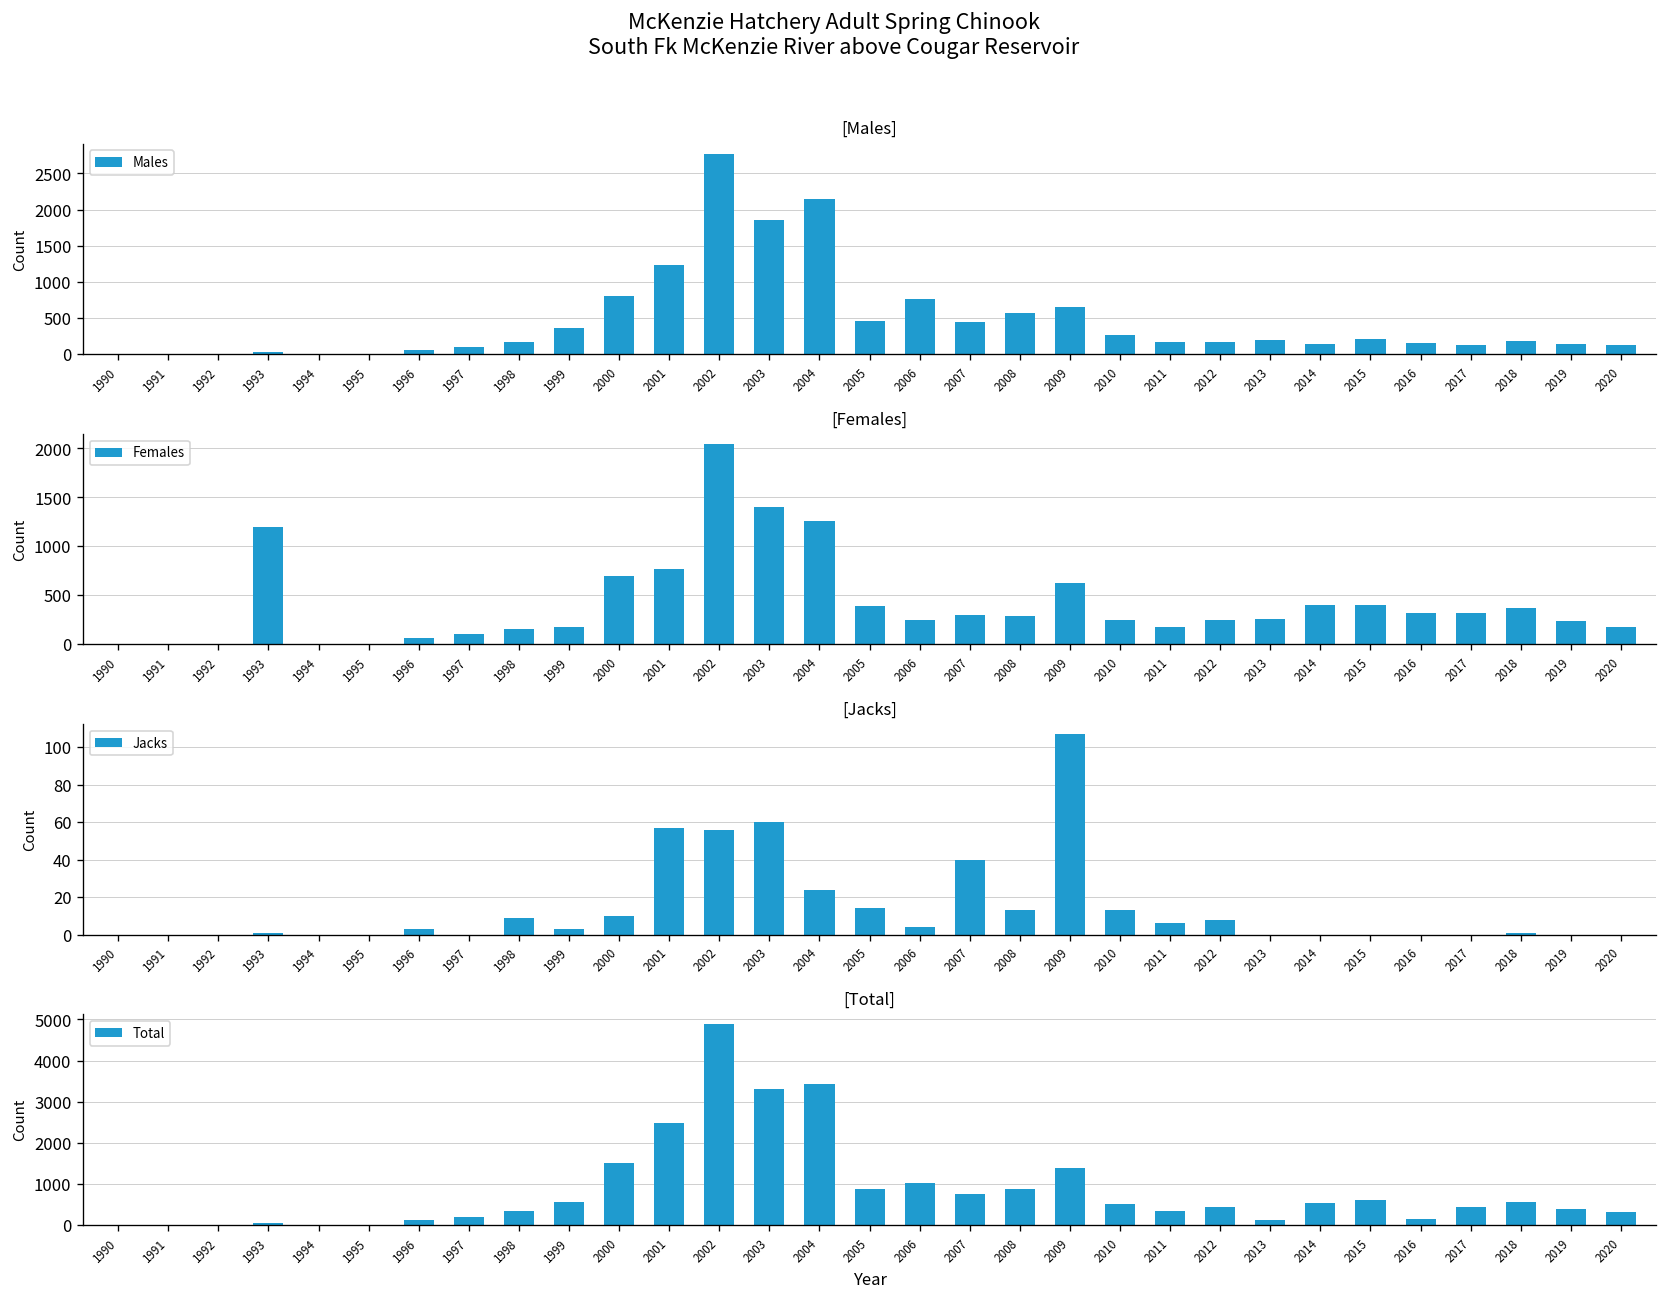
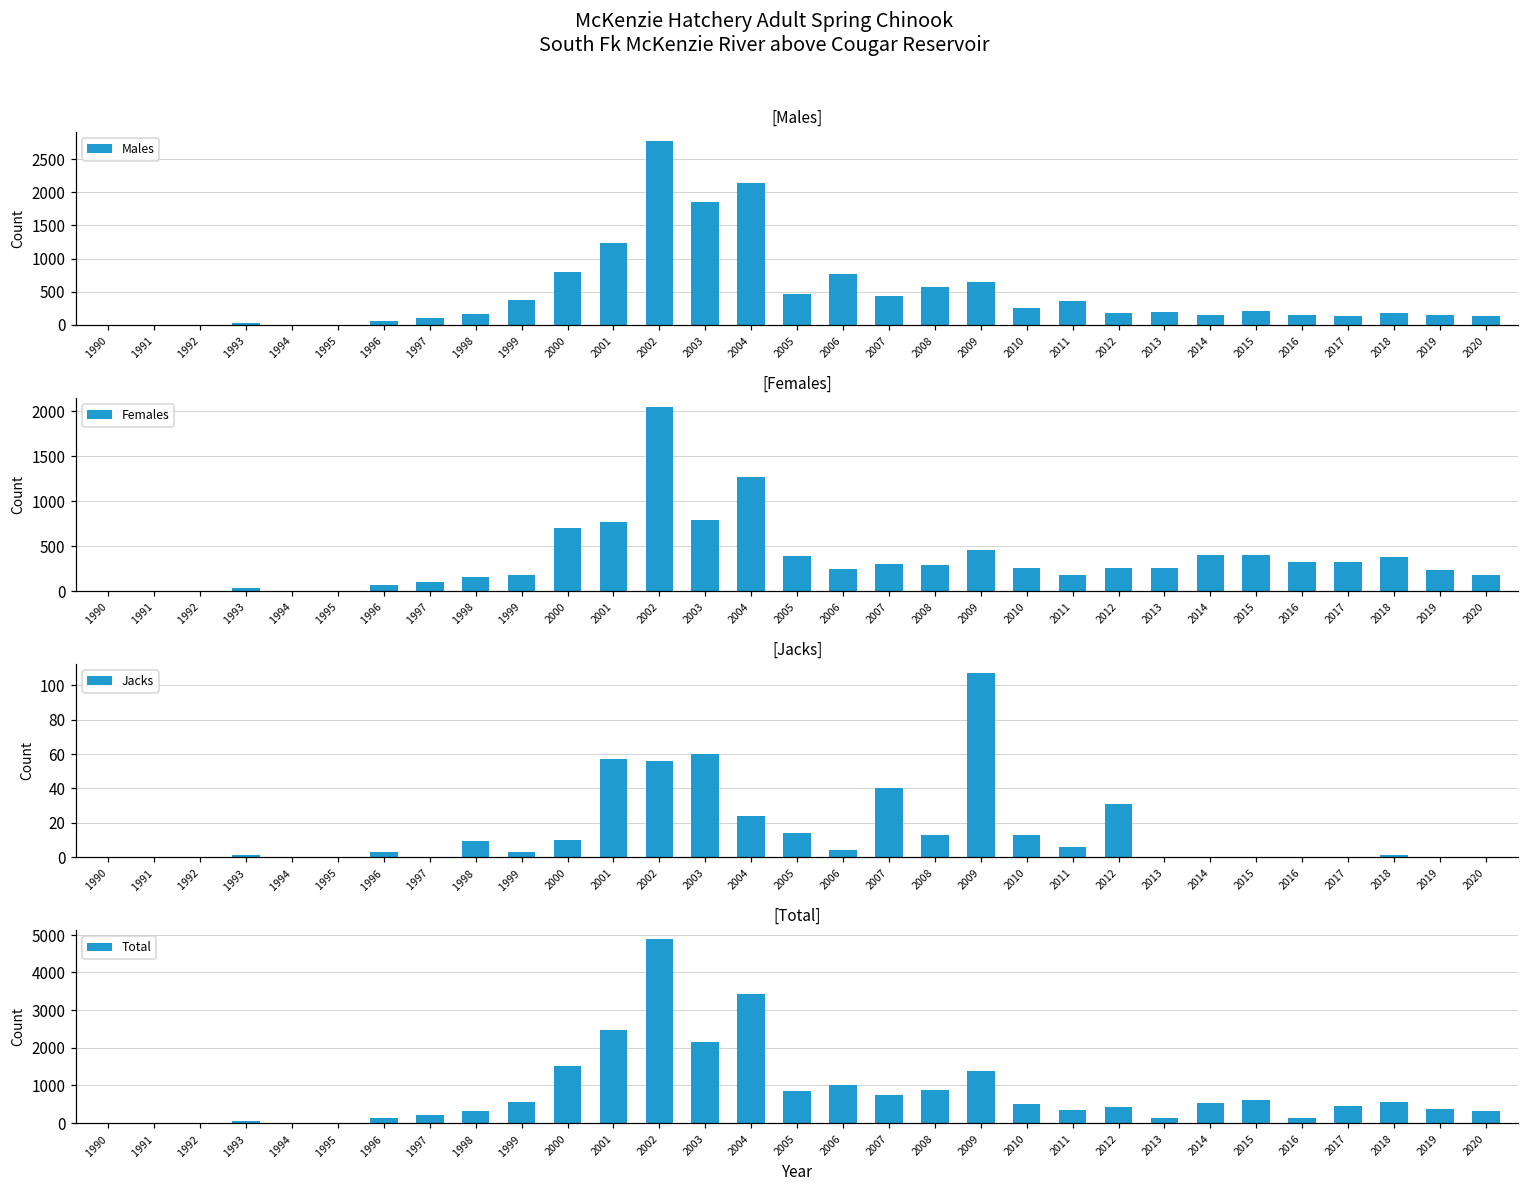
  {
    "[Males]": {
      "1990": 0,
      "1991": 0,
      "1992": 0,
      "1994": 0,
      "1995": 0,
      "1996": 100,
      "1997": 100,
      "1998": 200,
      "1999": 400,
      "2000": 800,
      "2001": 1200,
      "2002": 2800,
      "2003": 1900,
      "2004": 2100,
      "2005": 500,
      "2006": 800,
      "2007": 400,
      "2008": 600,
      "2009": 700,
      "2010": 300,
-     "2011": 200,
+     "2011": 400,
      "2012": 200,
      "2013": 200,
      "2014": 100,
      "2015": 200,
      "2016": 200,
      "2017": 100,
      "2018": 200,
      "2019": 100,
      "2020": 100
    },
    "[Females]": {
      "1990": 0,
      "1991": 0,
      "1992": 0,
-     "1993": 1200,
+     "1993": 0,
      "1994": 0,
      "1995": 0,
      "1996": 100,
      "1997": 100,
      "1998": 200,
      "1999": 200,
      "2000": 700,
      "2001": 800,
      "2002": 2000,
-     "2003": 1400,
+     "2003": 800,
      "2004": 1300,
      "2005": 400,
      "2006": 200,
      "2007": 300,
      "2008": 300,
-     "2009": 600,
+     "2009": 500,
      "2010": 300,
      "2011": 200,
      "2012": 300,
      "2013": 300,
      "2014": 400,
      "2015": 400,
      "2016": 300,
      "2017": 300,
      "2018": 400,
      "2019": 200,
      "2020": 200
    },
    "[Jacks]": {
      "1990": 0,
      "1991": 0,
      "1992": 0,
      "1994": 0,
      "1995": 0,
      "1996": 3,
      "1997": 0,
      "1998": 9,
      "1999": 3,
      "2000": 10,
      "2001": 57,
      "2002": 56,
      "2003": 60,
      "2004": 24,
      "2005": 14,
      "2006": 4,
      "2007": 40,
      "2008": 13,
      "2009": 107,
      "2010": 13,
      "2011": 6,
-     "2012": 8,
+     "2012": 31,
      "2013": 0,
      "2014": 0,
      "2015": 0,
      "2016": 0,
      "2017": 0,
      "2019": 0,
      "2020": 0
    },
    "[Total]": {
      "1990": 0,
      "1991": 0,
      "1992": 0,
      "1994": 0,
      "1995": 0,
      "1996": 100,
      "1997": 200,
      "1998": 300,
      "1999": 500,
      "2000": 1500,
      "2001": 2500,
      "2002": 4900,
-     "2003": 3300,
+     "2003": 2100,
      "2004": 3400,
      "2005": 900,
      "2006": 1000,
      "2007": 700,
      "2008": 900,
      "2009": 1400,
      "2010": 500,
      "2011": 300,
      "2012": 400,
      "2013": 100,
      "2014": 500,
      "2015": 600,
      "2016": 100,
      "2017": 400,
      "2018": 500,
      "2019": 400,
      "2020": 300
    }
  }
